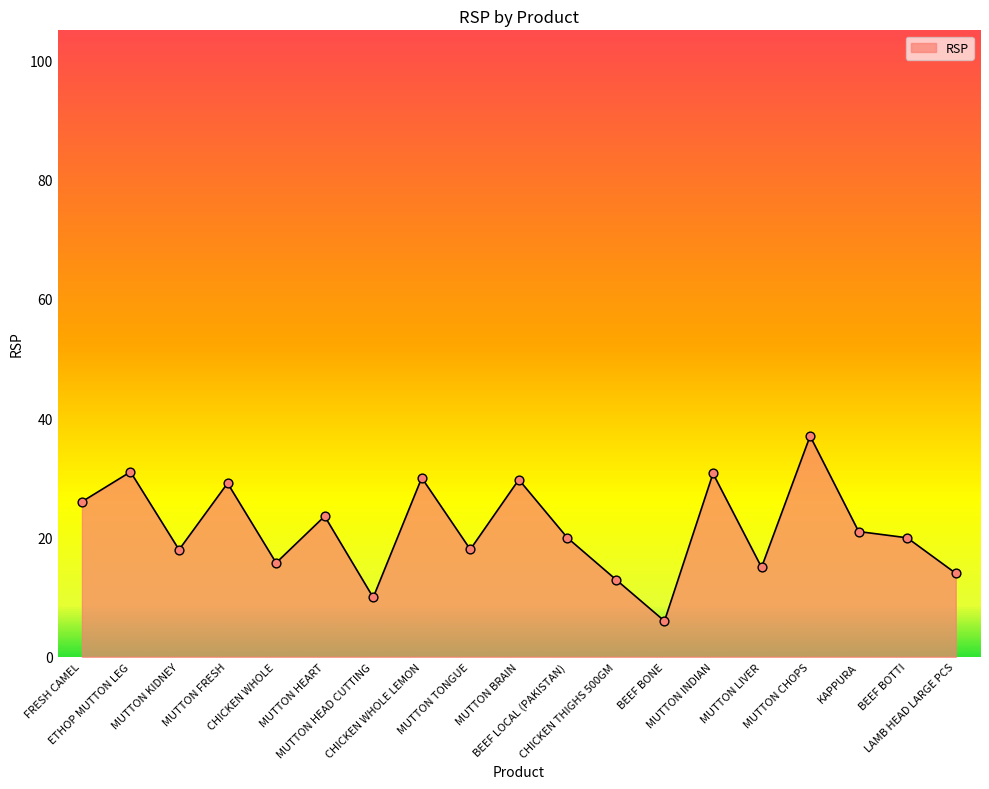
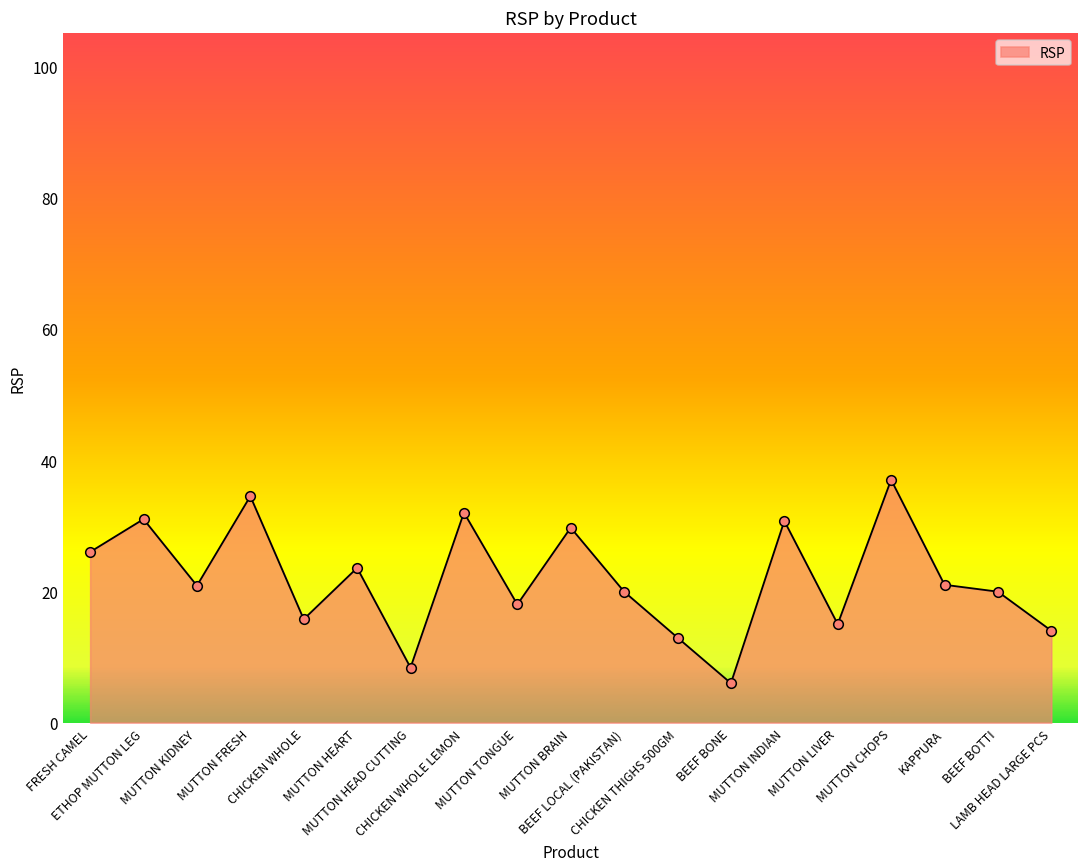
  {
    "FRESH CAMEL": 26,
    "ETHOP MUTTON LEG": 31,
-   "MUTTON KIDNEY": 18,
-   "MUTTON FRESH": 29,
+   "MUTTON KIDNEY": 21,
+   "MUTTON FRESH": 35,
    "CHICKEN WHOLE": 16,
    "MUTTON HEART": 24,
-   "MUTTON HEAD CUTTING": 10,
-   "CHICKEN WHOLE LEMON": 30,
+   "MUTTON HEAD CUTTING": 8,
+   "CHICKEN WHOLE LEMON": 32,
    "MUTTON TONGUE": 18,
    "MUTTON BRAIN": 30,
    "BEEF LOCAL (PAKISTAN)": 20,
    "CHICKEN THIGHS 500GM": 13,
    "BEEF BONE": 6,
    "MUTTON INDIAN": 31,
    "MUTTON LIVER": 15,
    "MUTTON CHOPS": 37,
    "KAPPURA": 21,
    "BEEF BOTTI": 20,
    "LAMB HEAD LARGE PCS": 14
  }
